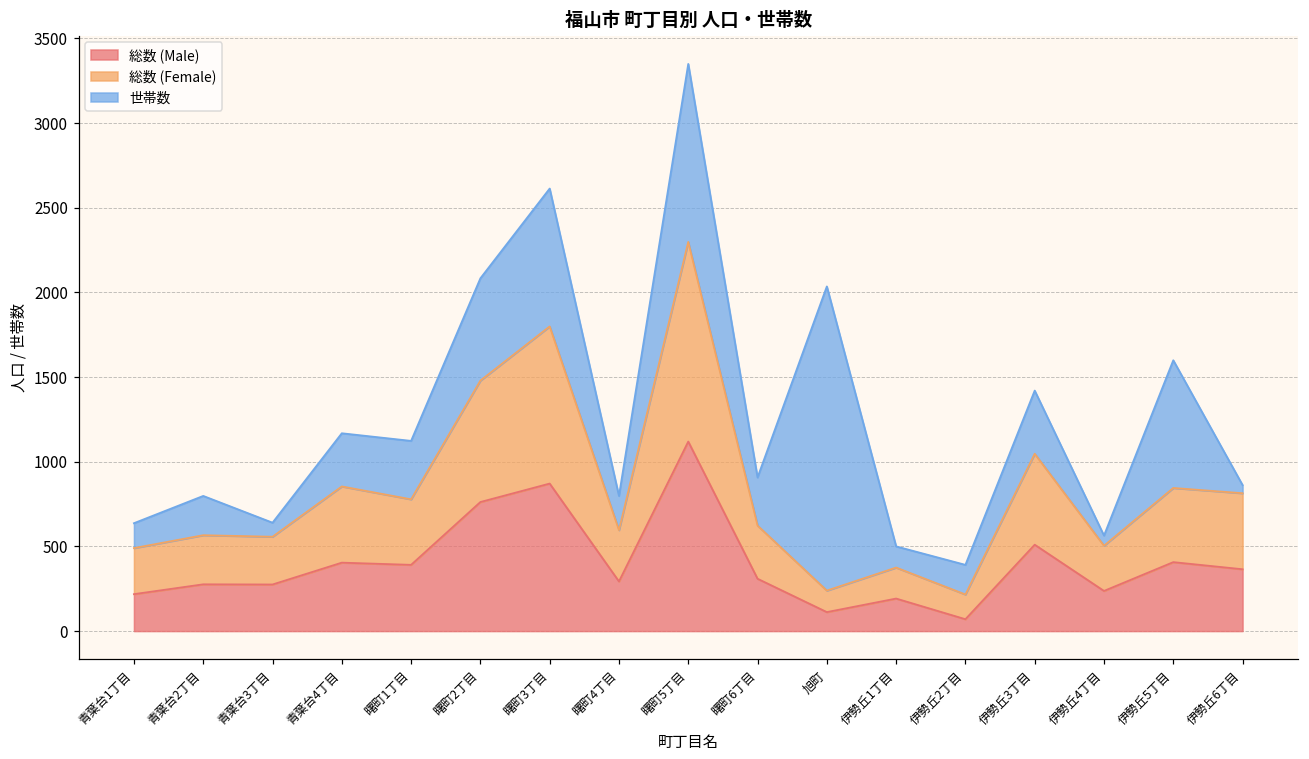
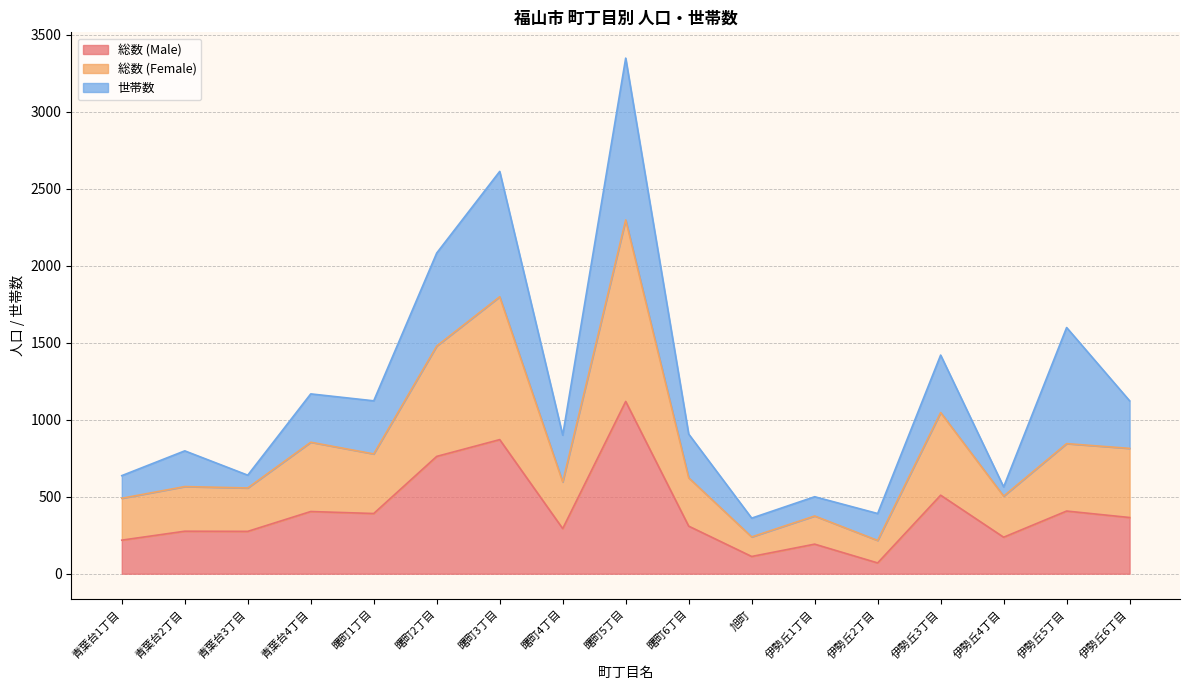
  {
    "世帯数": {
      "青葉台1丁目": 150,
      "青葉台2丁目": 230,
      "青葉台3丁目": 80,
      "青葉台4丁目": 310,
      "曙町1丁目": 350,
      "曙町2丁目": 600,
      "曙町3丁目": 810,
-     "曙町4丁目": 200,
+     "曙町4丁目": 300,
      "曙町5丁目": 1050,
      "曙町6丁目": 280,
-     "旭町": 1800,
+     "旭町": 120,
      "伊勢丘1丁目": 130,
      "伊勢丘2丁目": 180,
      "伊勢丘3丁目": 370,
      "伊勢丘4丁目": 60,
      "伊勢丘5丁目": 750,
-     "伊勢丘6丁目": 50
+     "伊勢丘6丁目": 310
    }
  }
